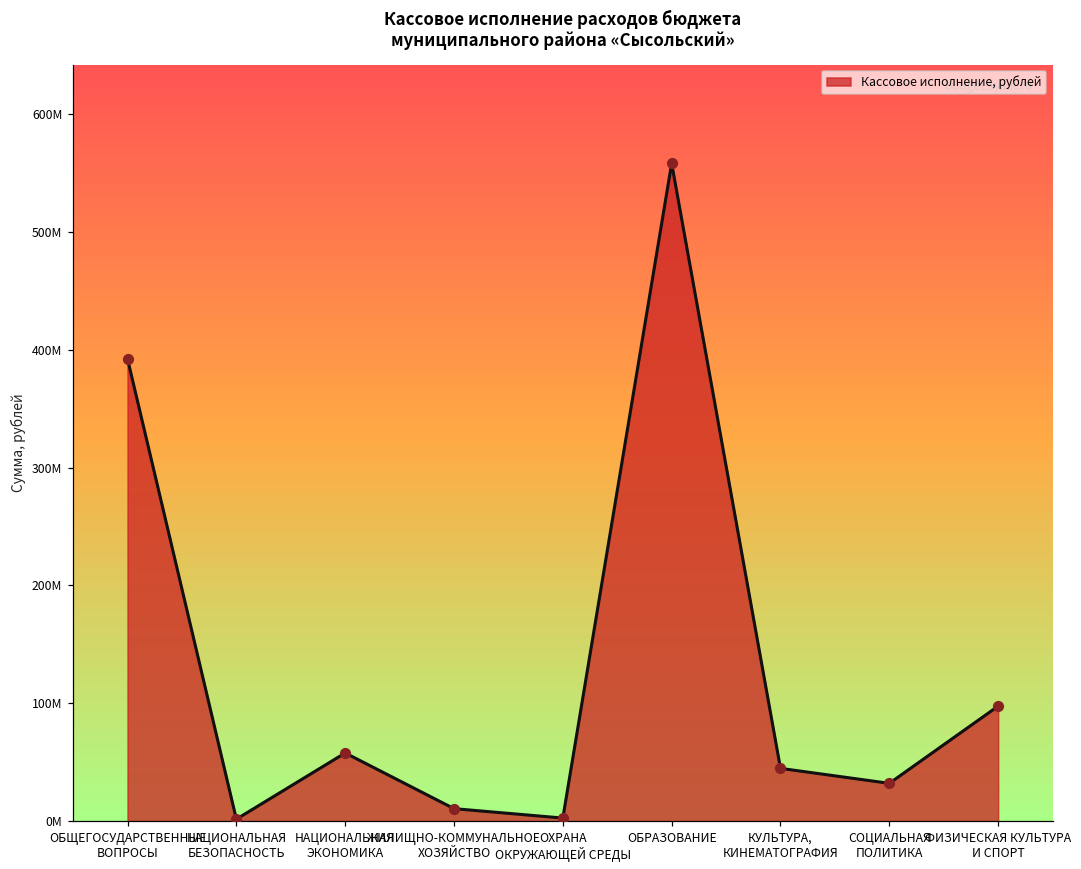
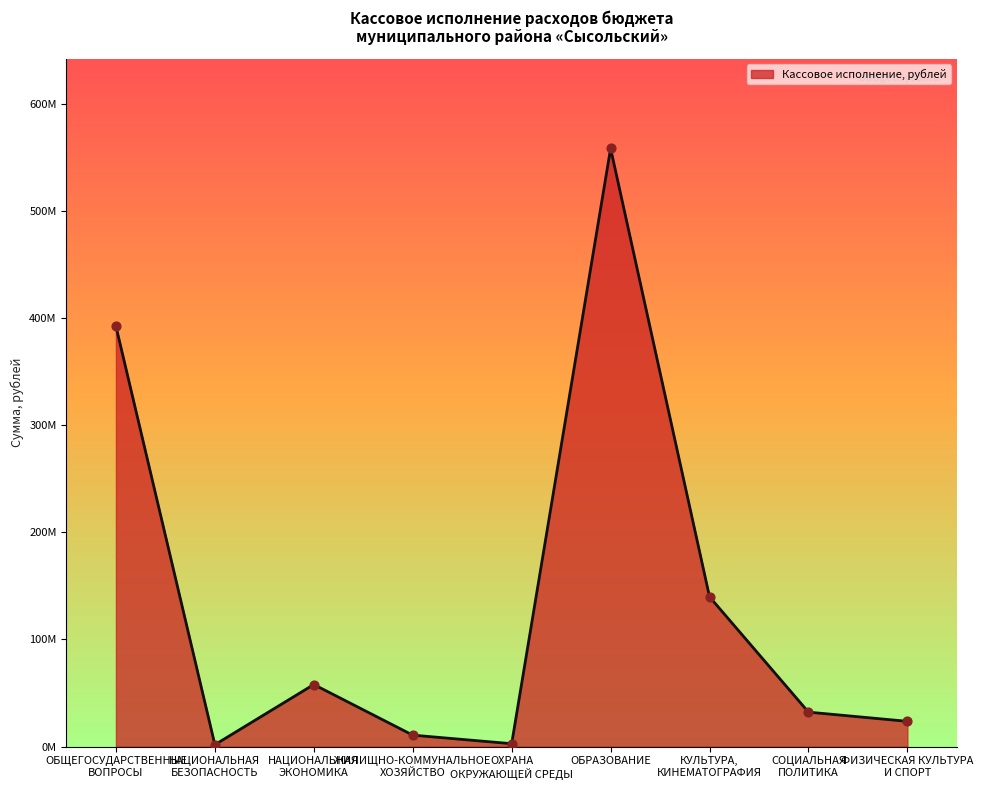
  {
    "ОБЩЕГОСУДАРСТВЕННЫЕ ВОПРОСЫ": 392000000,
    "ОБРАЗОВАНИЕ": 558000000,
-   "КУЛЬТУРА, КИНЕМАТОГРАФИЯ": 45000000,
+   "КУЛЬТУРА, КИНЕМАТОГРАФИЯ": 140000000,
    "СОЦИАЛЬНАЯ ПОЛИТИКА": 32000000,
-   "ФИЗИЧЕСКАЯ КУЛЬТУРА И СПОРТ": 98000000
+   "ФИЗИЧЕСКАЯ КУЛЬТУРА И СПОРТ": 24000000
  }
